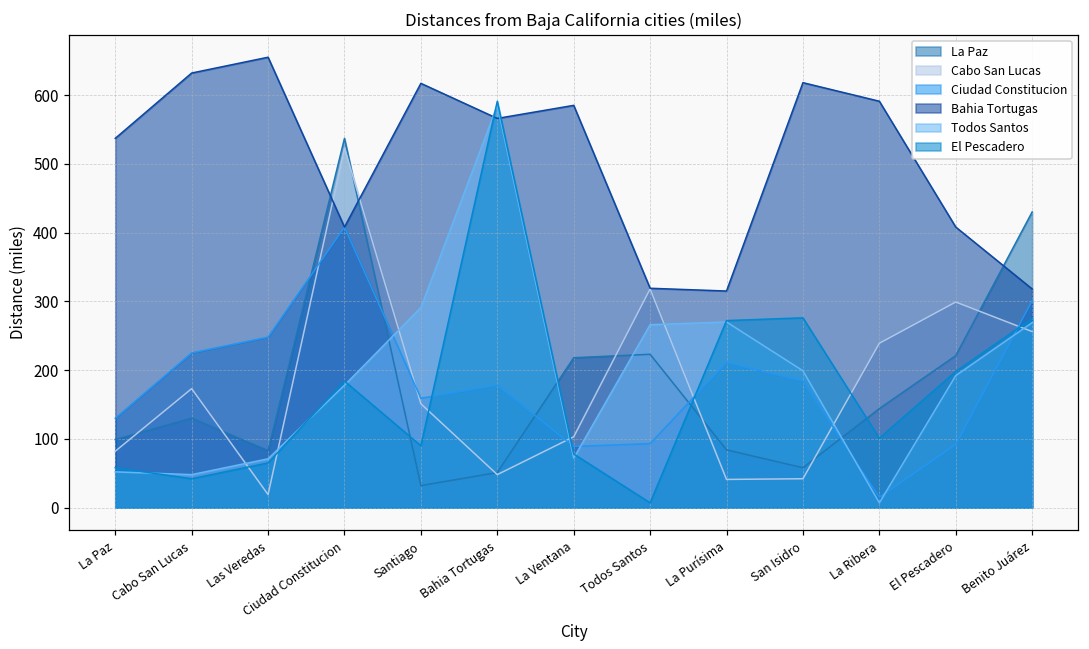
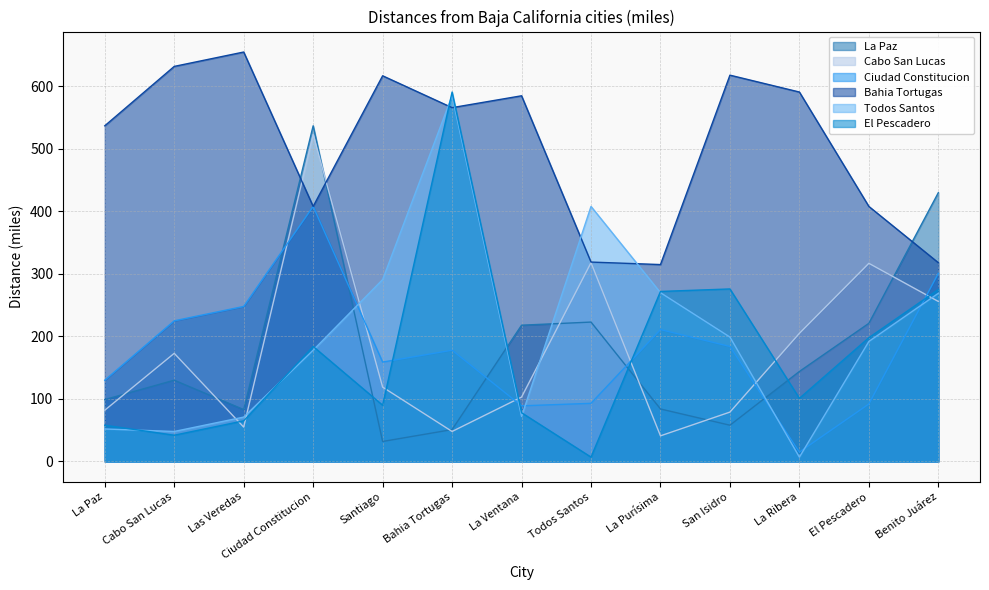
  {
    "Cabo San Lucas": {
      "La Paz": 80,
      "Cabo San Lucas": 170,
-     "Las Veredas": 20,
+     "Las Veredas": 60,
      "Ciudad Constitucion": 520,
-     "Santiago": 150,
+     "Santiago": 120,
      "La Ventana": 100,
      "La Purísima": 40,
-     "San Isidro": 40,
-     "La Ribera": 240,
-     "El Pescadero": 300,
+     "San Isidro": 80,
+     "La Ribera": 210,
+     "El Pescadero": 320,
      "Benito Juárez": 260
    },
    "Todos Santos": {
      "La Paz": 50,
      "Cabo San Lucas": 50,
      "Las Veredas": 70,
      "Ciudad Constitucion": 180,
      "Santiago": 290,
      "Bahia Tortugas": 590,
      "La Ventana": 70,
-     "Todos Santos": 270,
+     "Todos Santos": 410,
      "San Isidro": 200,
      "La Ribera": 10,
      "El Pescadero": 190,
      "Benito Juárez": 270
    }
  }
